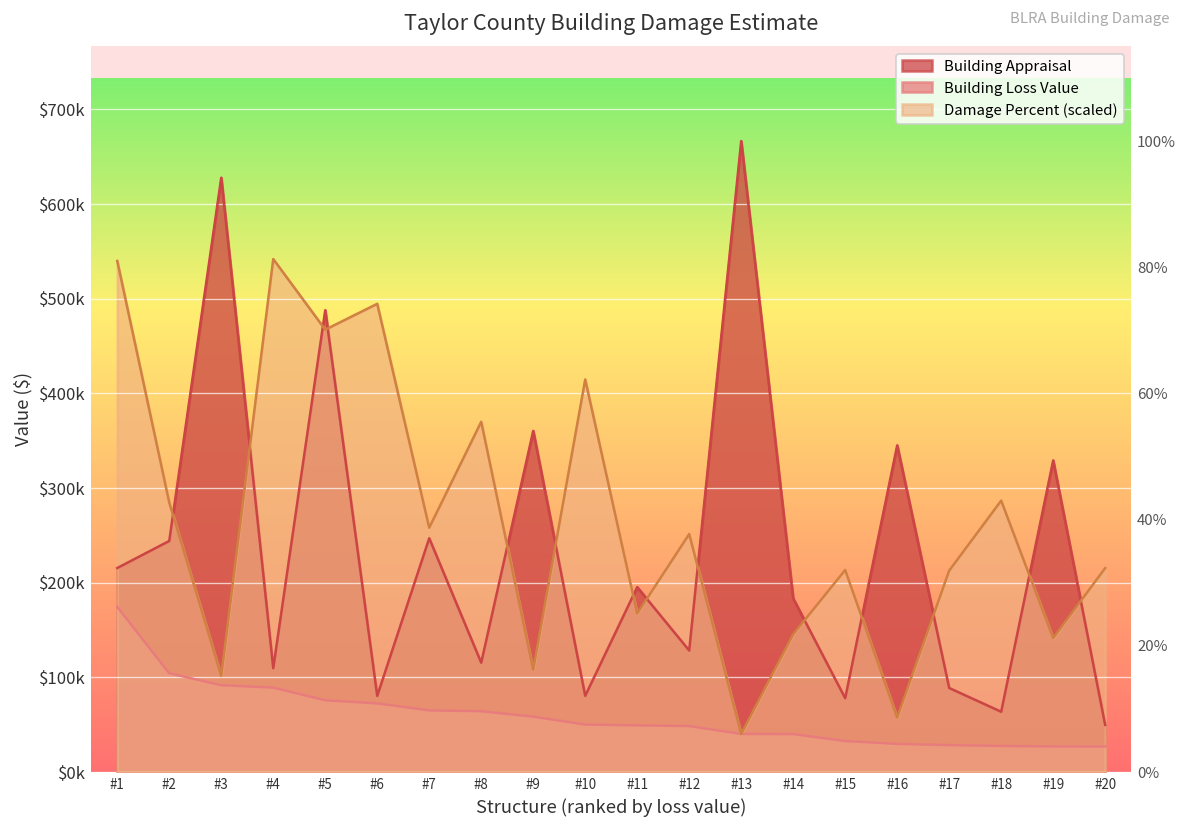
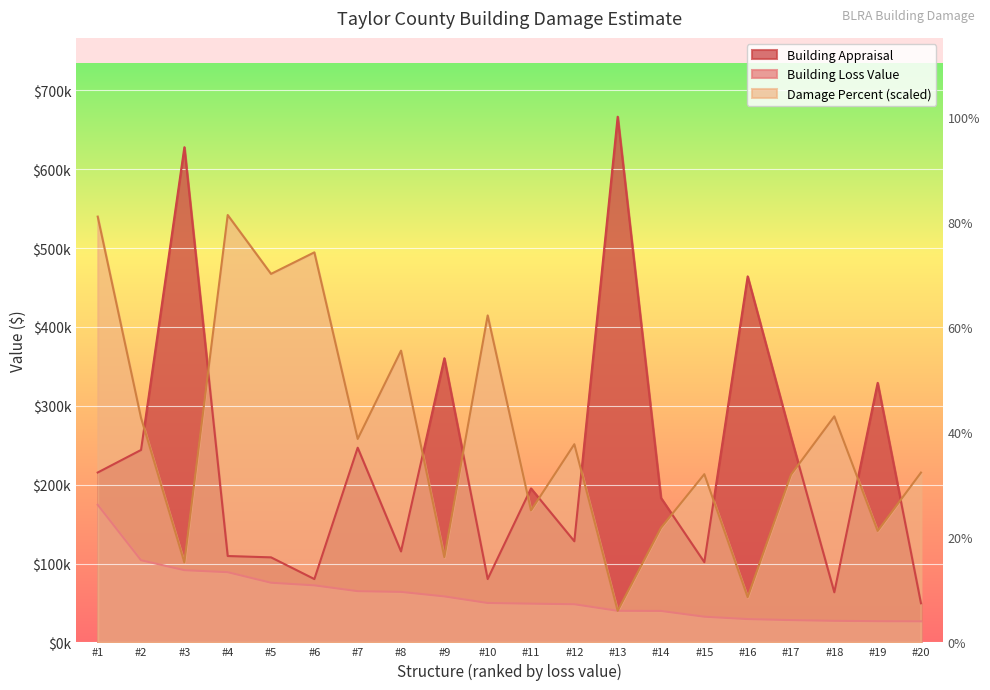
  {
    "Building Appraisal": {
      "#1": "$220000",
      "#2": "$240000",
      "#3": "$630000",
      "#4": "$110000",
-     "#5": "$490000",
+     "#5": "$110000",
      "#6": "$80000",
      "#7": "$250000",
      "#8": "$120000",
      "#9": "$360000",
      "#10": "$80000",
      "#11": "$200000",
      "#12": "$130000",
      "#13": "$670000",
      "#14": "$180000",
-     "#15": "$80000",
-     "#16": "$350000",
-     "#17": "$90000",
+     "#15": "$100000",
+     "#16": "$460000",
+     "#17": "$260000",
      "#18": "$60000",
      "#19": "$330000",
      "#20": "$50000"
    }
  }
